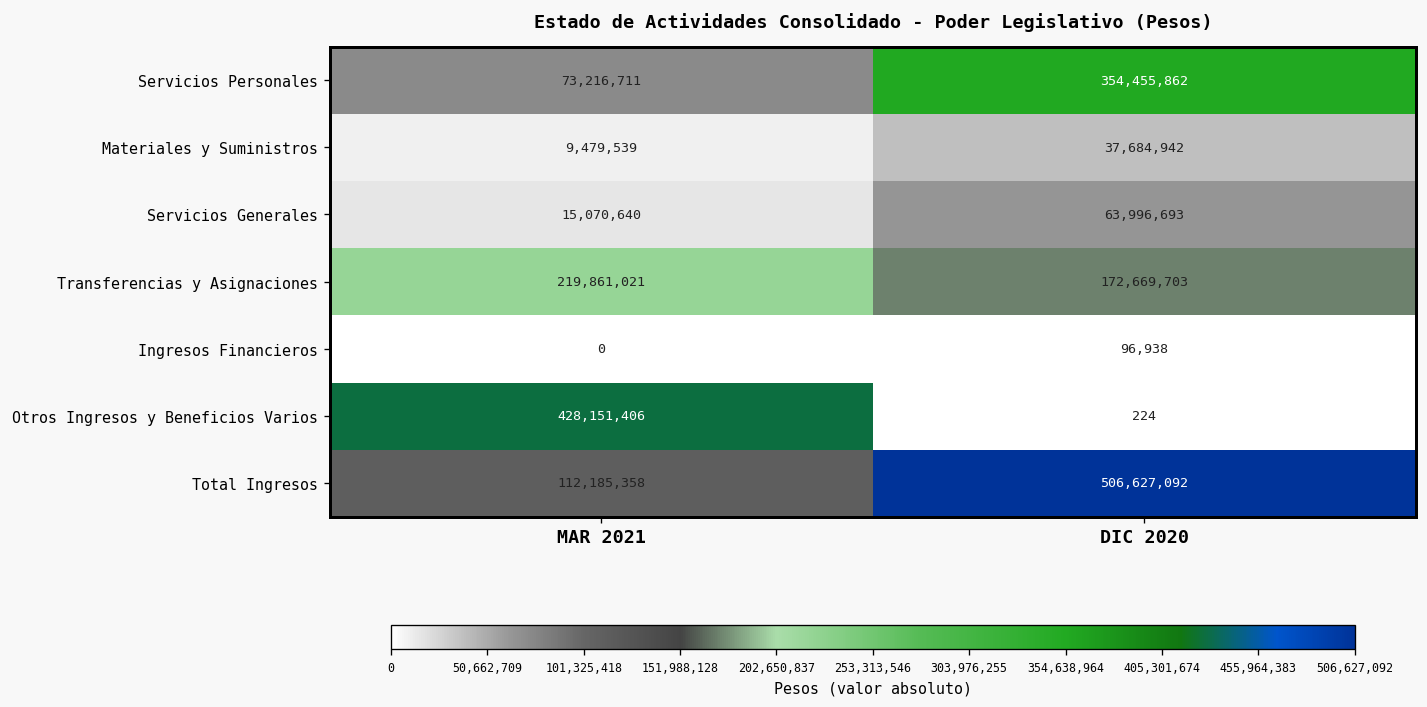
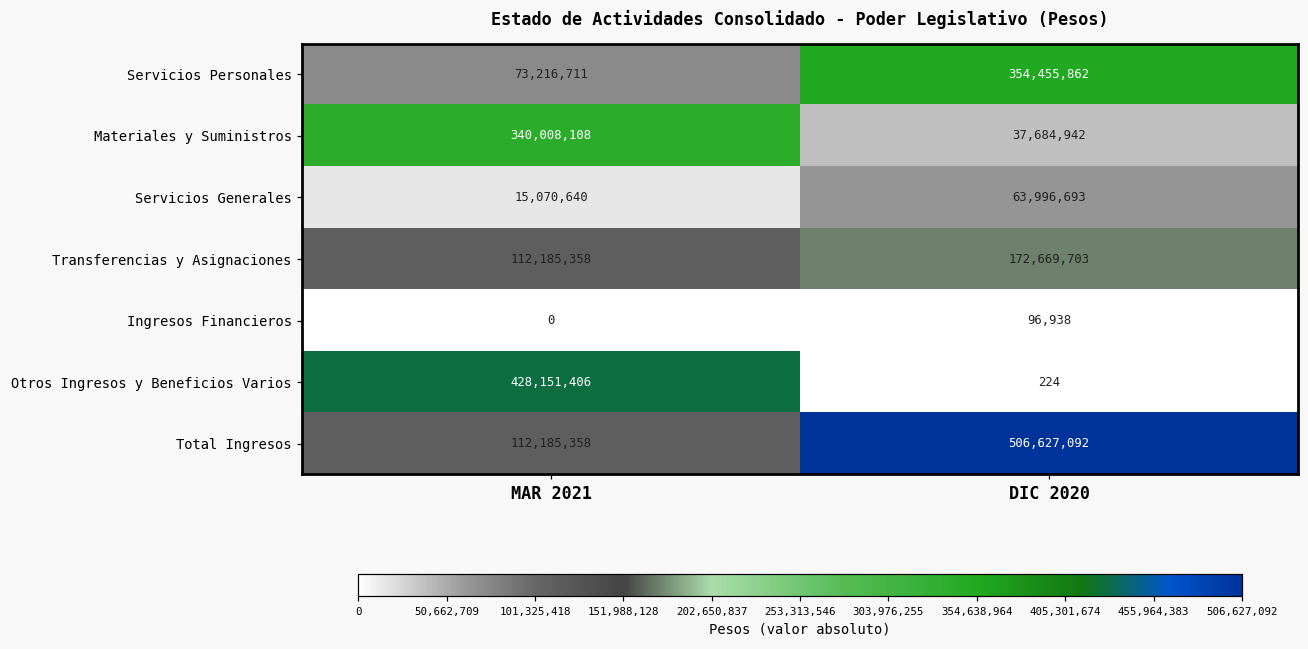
  {
    "Servicios Personales": {
      "MAR 2021": "73,216,711",
      "DIC 2020": "354,455,862"
    },
    "Materiales y Suministros": {
-     "MAR 2021": "9,479,539",
+     "MAR 2021": "340,008,108",
      "DIC 2020": "37,684,942"
    },
    "Servicios Generales": {
      "MAR 2021": "15,070,640",
      "DIC 2020": "63,996,693"
    },
    "Transferencias y Asignaciones": {
-     "MAR 2021": "219,861,021",
+     "MAR 2021": "112,185,358",
      "DIC 2020": "172,669,703"
    },
    "Ingresos Financieros": {
      "MAR 2021": "0",
      "DIC 2020": "96,938"
    },
    "Otros Ingresos y Beneficios Varios": {
      "MAR 2021": "428,151,406",
      "DIC 2020": "224"
    },
    "Total Ingresos": {
      "MAR 2021": "112,185,358",
      "DIC 2020": "506,627,092"
    }
  }
